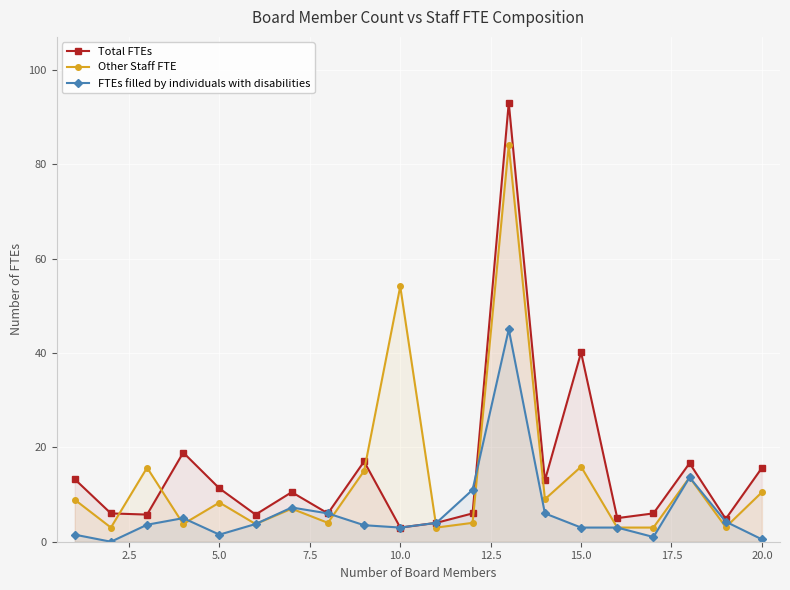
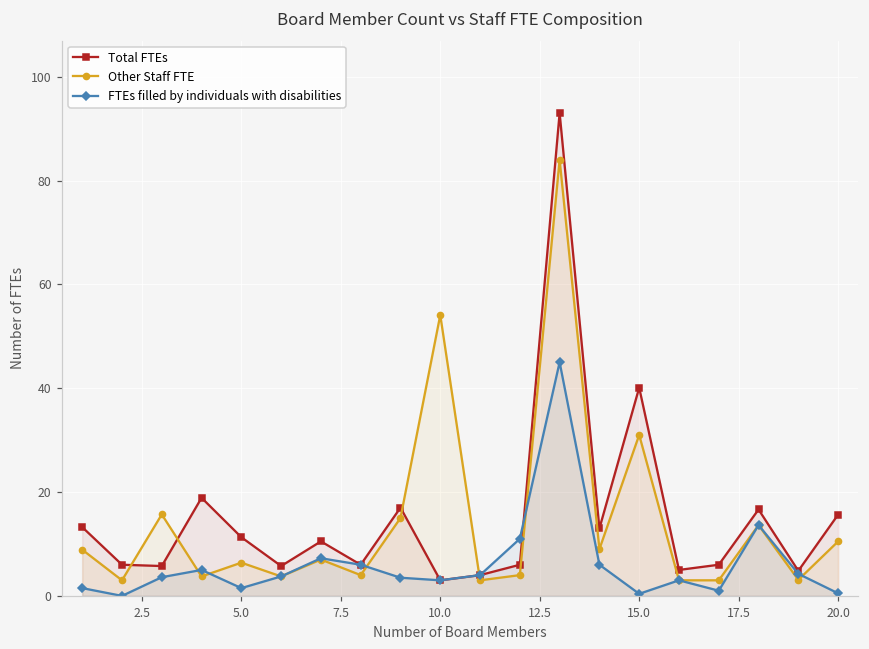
  {
    "Total FTEs": {
      "5.0": 11,
      "15.0": 40,
      "20.0": 16
    },
    "Other Staff FTE": {
-     "5.0": 8,
+     "5.0": 6,
      "10.0": 54,
-     "15.0": 16,
+     "15.0": 31,
      "20.0": 10
    },
    "FTEs filled by individuals with disabilities": {
      "5.0": 2,
-     "15.0": 3,
+     "15.0": 0,
      "20.0": 1
    }
  }
